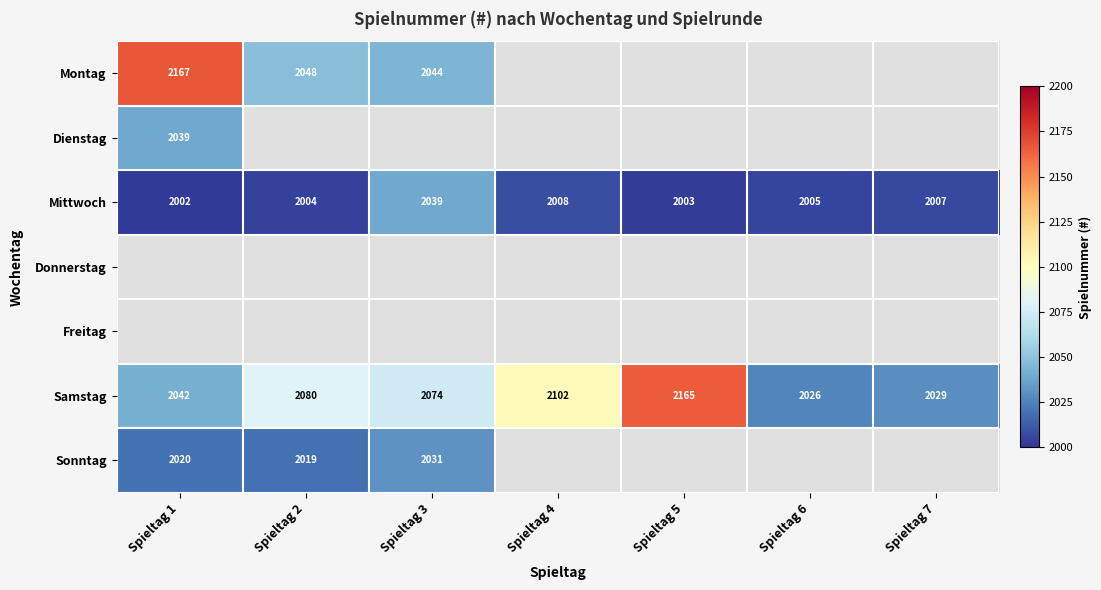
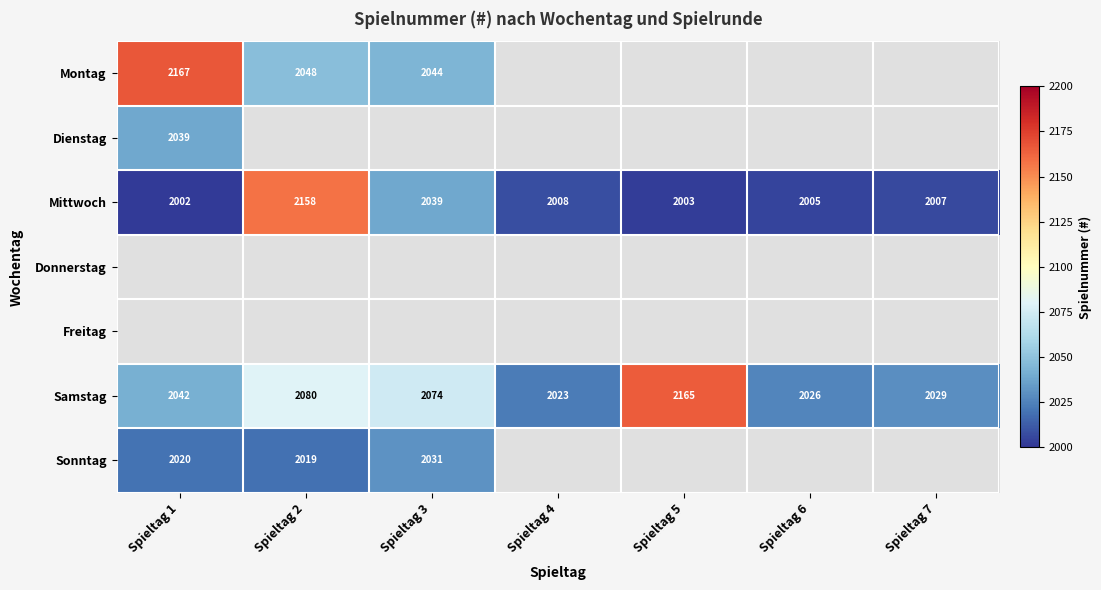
  {
    "Montag": {
      "Spieltag 1": 2167,
      "Spieltag 2": 2048,
      "Spieltag 3": 2044
    },
    "Dienstag": {
      "Spieltag 1": 2039
    },
    "Mittwoch": {
      "Spieltag 1": 2002,
-     "Spieltag 2": 2004,
+     "Spieltag 2": 2158,
      "Spieltag 3": 2039,
      "Spieltag 4": 2008,
      "Spieltag 5": 2003,
      "Spieltag 6": 2005,
      "Spieltag 7": 2007
    },
    "Samstag": {
      "Spieltag 1": 2042,
      "Spieltag 2": 2080,
      "Spieltag 3": 2074,
-     "Spieltag 4": 2102,
+     "Spieltag 4": 2023,
      "Spieltag 5": 2165,
      "Spieltag 6": 2026,
      "Spieltag 7": 2029
    },
    "Sonntag": {
      "Spieltag 1": 2020,
      "Spieltag 2": 2019,
      "Spieltag 3": 2031
    }
  }
